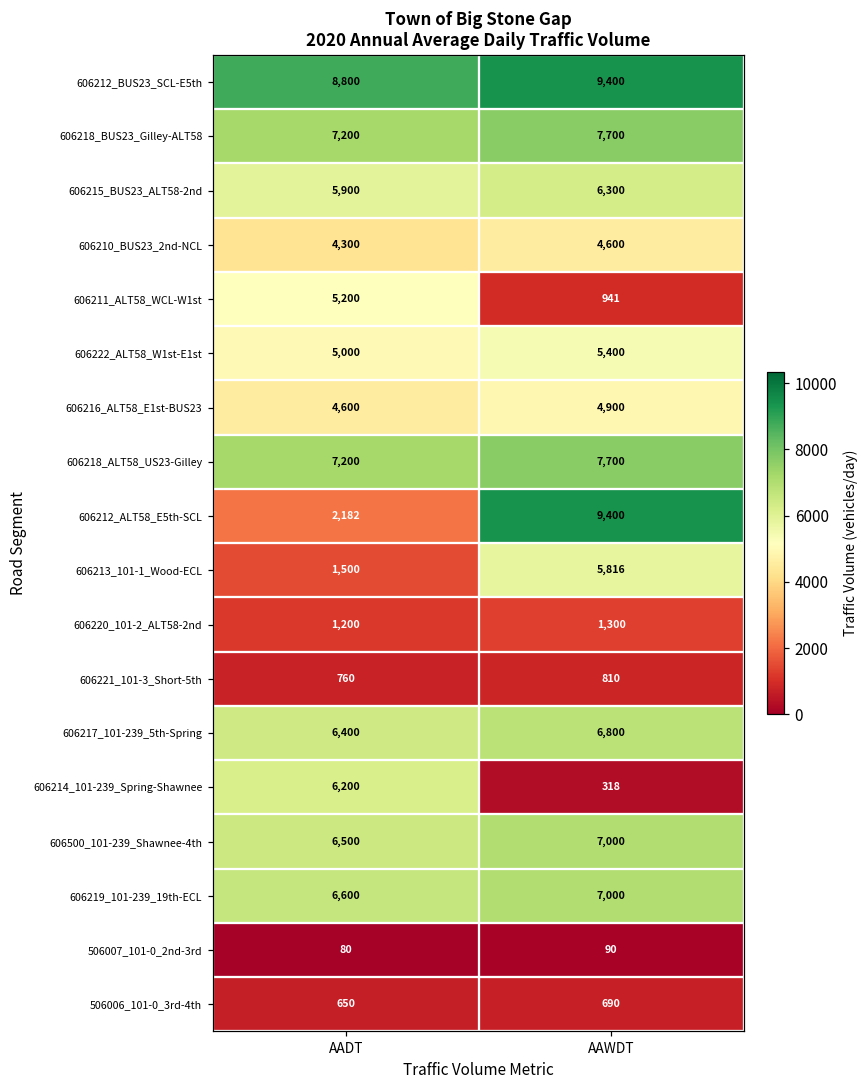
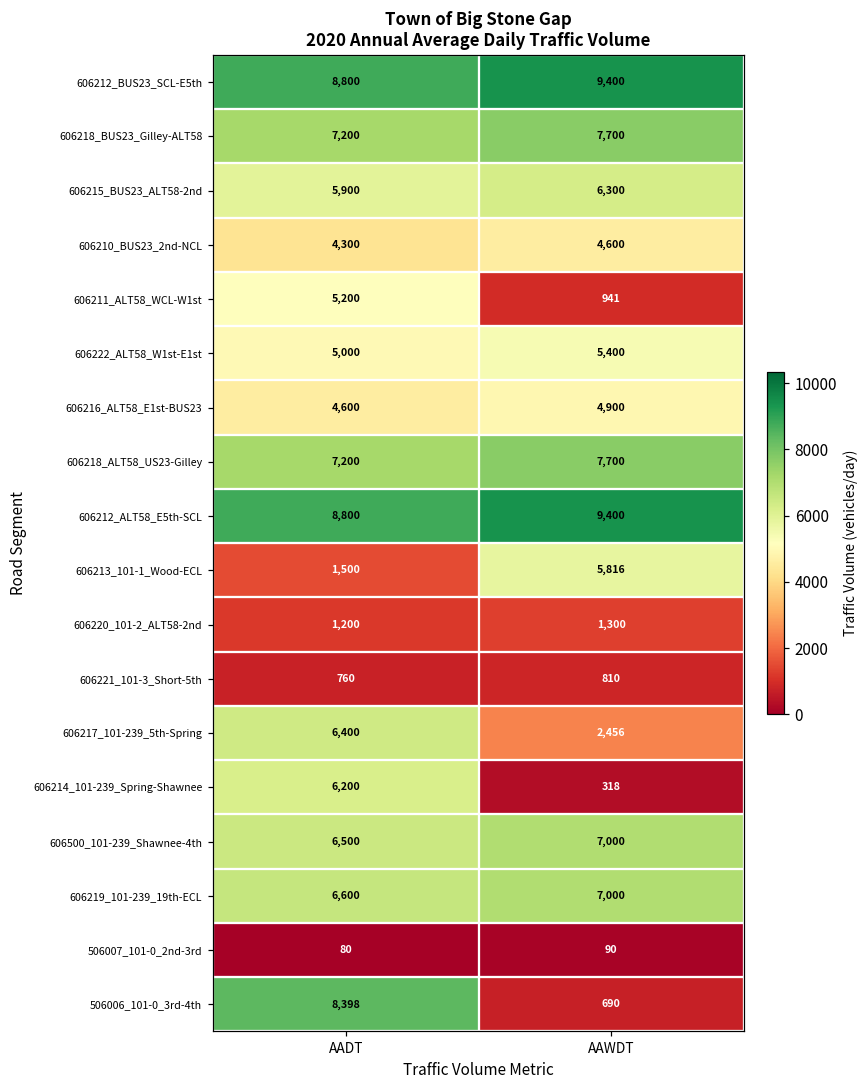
  {
    "606212_BUS23_SCL-E5th": {
      "AADT": "8,800",
      "AAWDT": "9,400"
    },
    "606218_BUS23_Gilley-ALT58": {
      "AADT": "7,200",
      "AAWDT": "7,700"
    },
    "606215_BUS23_ALT58-2nd": {
      "AADT": "5,900",
      "AAWDT": "6,300"
    },
    "606210_BUS23_2nd-NCL": {
      "AADT": "4,300",
      "AAWDT": "4,600"
    },
    "606211_ALT58_WCL-W1st": {
      "AADT": "5,200",
      "AAWDT": "941"
    },
    "606222_ALT58_W1st-E1st": {
      "AADT": "5,000",
      "AAWDT": "5,400"
    },
    "606216_ALT58_E1st-BUS23": {
      "AADT": "4,600",
      "AAWDT": "4,900"
    },
    "606218_ALT58_US23-Gilley": {
      "AADT": "7,200",
      "AAWDT": "7,700"
    },
    "606212_ALT58_E5th-SCL": {
-     "AADT": "2,182",
+     "AADT": "8,800",
      "AAWDT": "9,400"
    },
    "606213_101-1_Wood-ECL": {
      "AADT": "1,500",
      "AAWDT": "5,816"
    },
    "606220_101-2_ALT58-2nd": {
      "AADT": "1,200",
      "AAWDT": "1,300"
    },
    "606221_101-3_Short-5th": {
      "AADT": "760",
      "AAWDT": "810"
    },
    "606217_101-239_5th-Spring": {
      "AADT": "6,400",
-     "AAWDT": "6,800"
+     "AAWDT": "2,456"
    },
    "606214_101-239_Spring-Shawnee": {
      "AADT": "6,200",
      "AAWDT": "318"
    },
    "606500_101-239_Shawnee-4th": {
      "AADT": "6,500",
      "AAWDT": "7,000"
    },
    "606219_101-239_19th-ECL": {
      "AADT": "6,600",
      "AAWDT": "7,000"
    },
    "506007_101-0_2nd-3rd": {
      "AADT": "80",
      "AAWDT": "90"
    },
    "506006_101-0_3rd-4th": {
-     "AADT": "650",
+     "AADT": "8,398",
      "AAWDT": "690"
    }
  }
